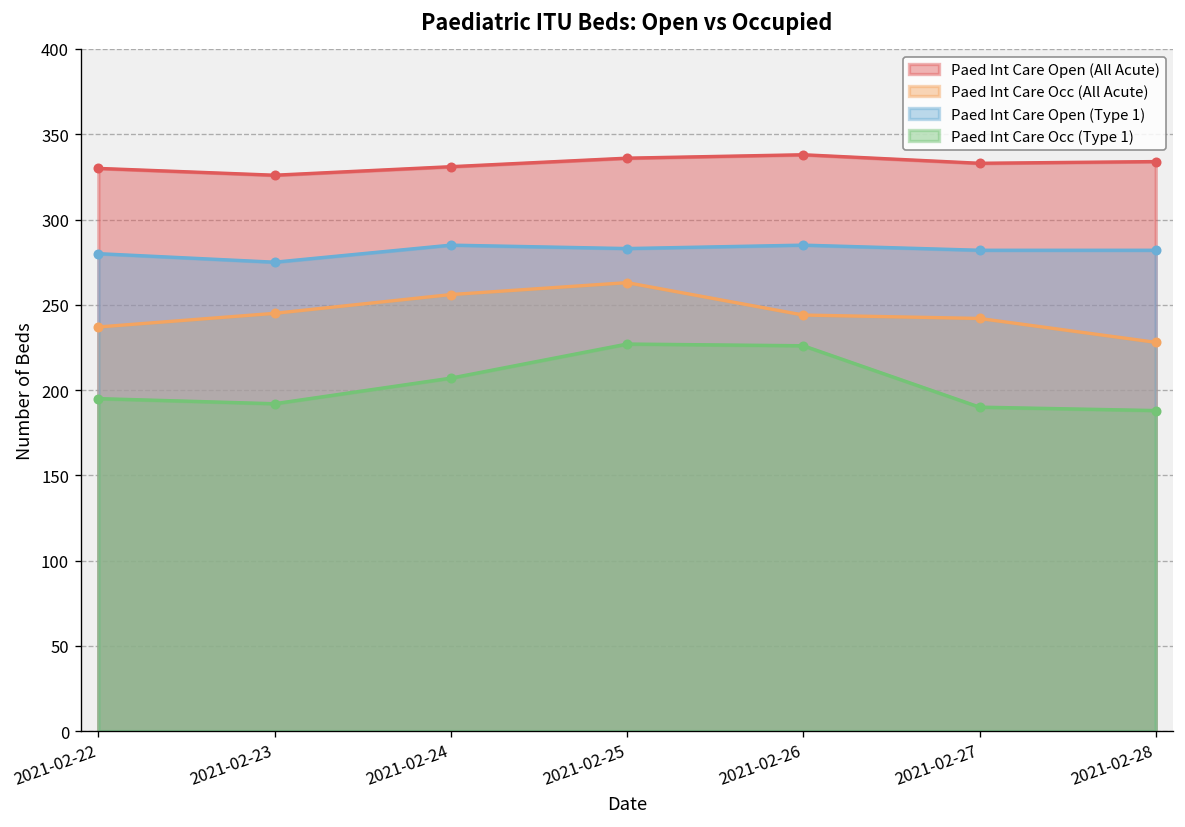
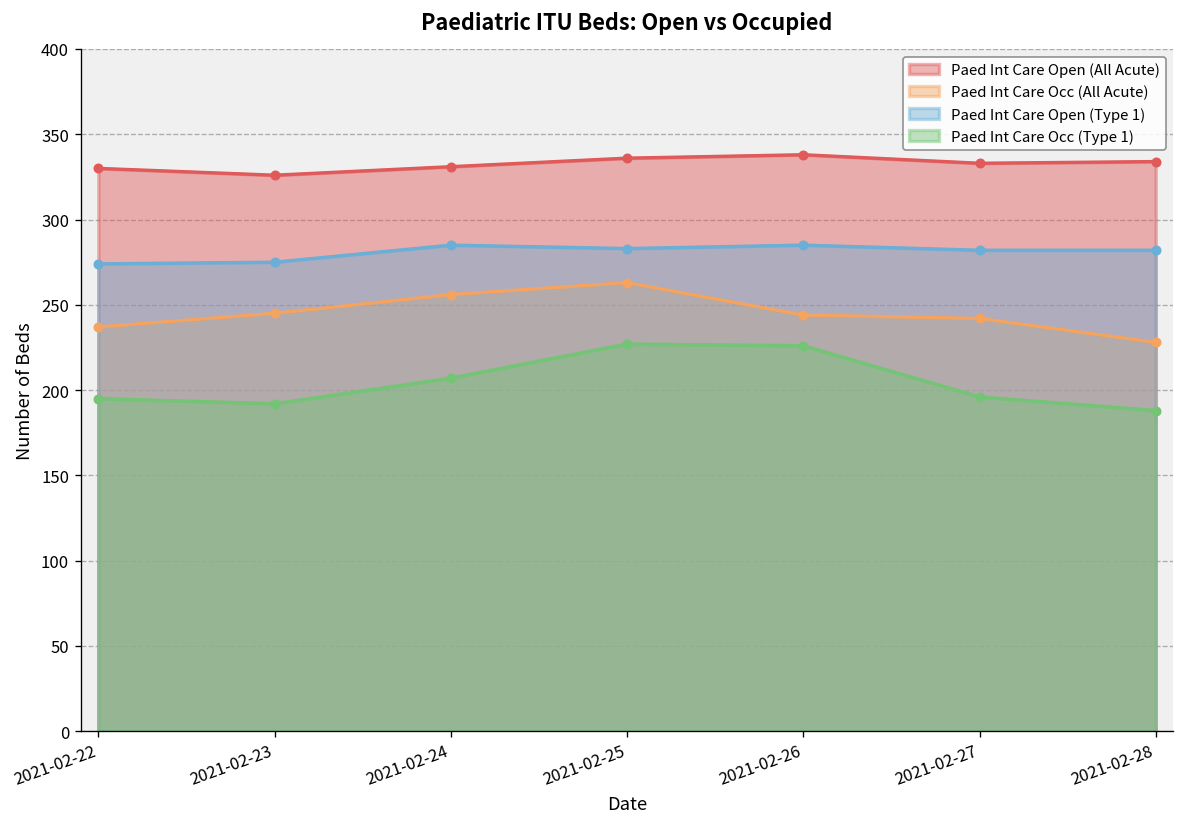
  {
    "Paed Int Care Open (Type 1)": {
-     "2021-02-22": 280,
+     "2021-02-22": 274,
      "2021-02-23": 275,
      "2021-02-24": 285,
      "2021-02-25": 283,
      "2021-02-26": 285,
      "2021-02-27": 282,
      "2021-02-28": 282
    },
    "Paed Int Care Occ (Type 1)": {
      "2021-02-22": 195,
      "2021-02-23": 192,
      "2021-02-24": 207,
      "2021-02-25": 227,
      "2021-02-26": 226,
-     "2021-02-27": 190,
+     "2021-02-27": 196,
      "2021-02-28": 188
    }
  }
